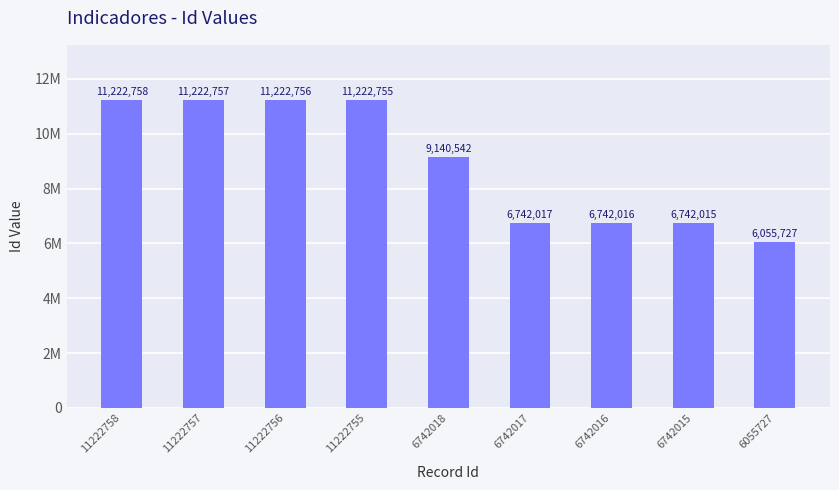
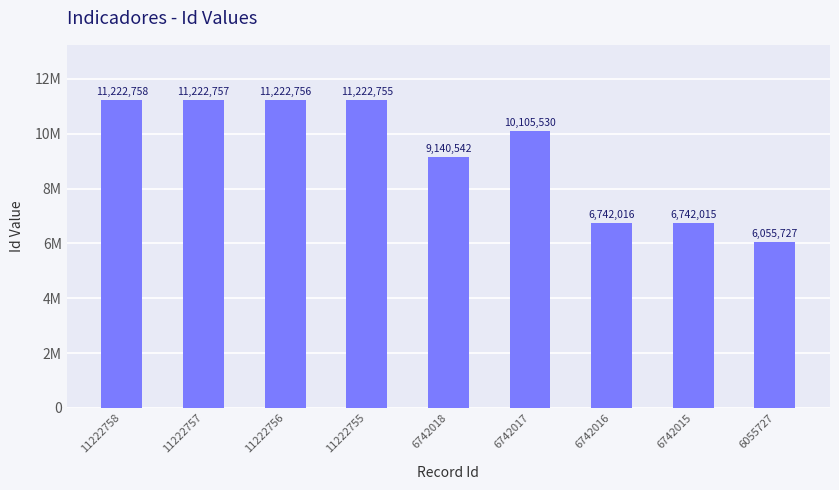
  {
    "11222758": "11,222,758",
    "11222757": "11,222,757",
    "11222756": "11,222,756",
    "11222755": "11,222,755",
    "6742018": "9,140,542",
-   "6742017": "6,742,017",
+   "6742017": "10,105,530",
    "6742016": "6,742,016",
    "6742015": "6,742,015",
    "6055727": "6,055,727"
  }
